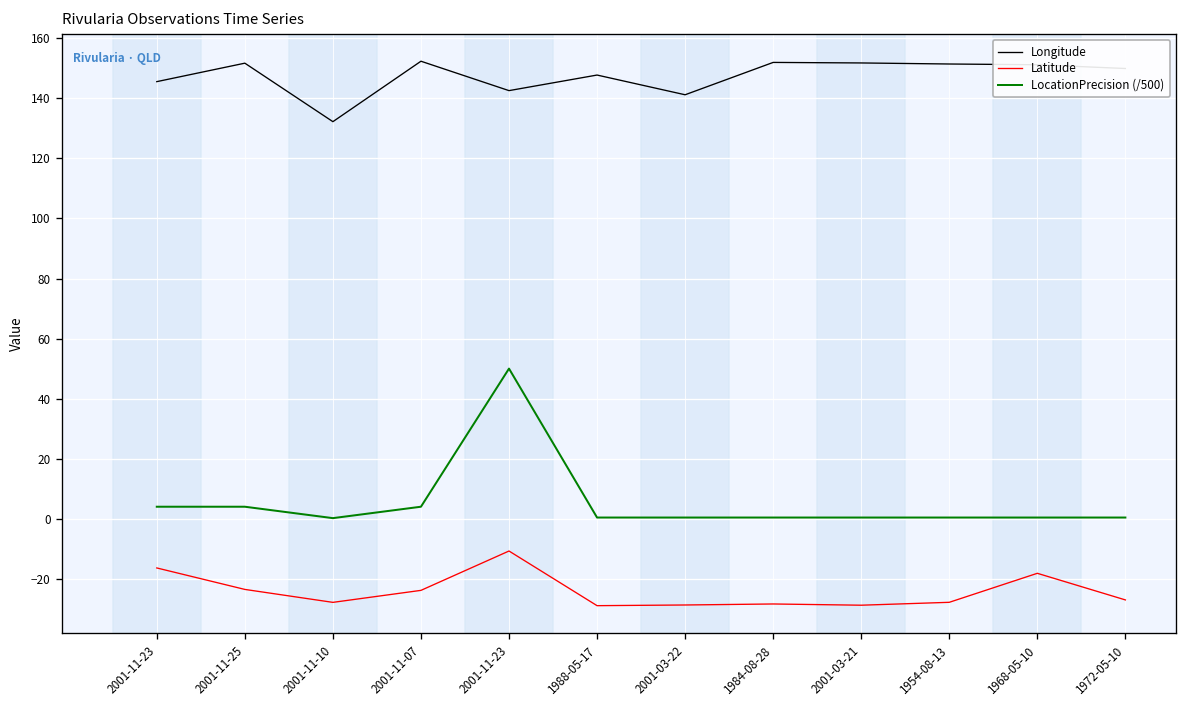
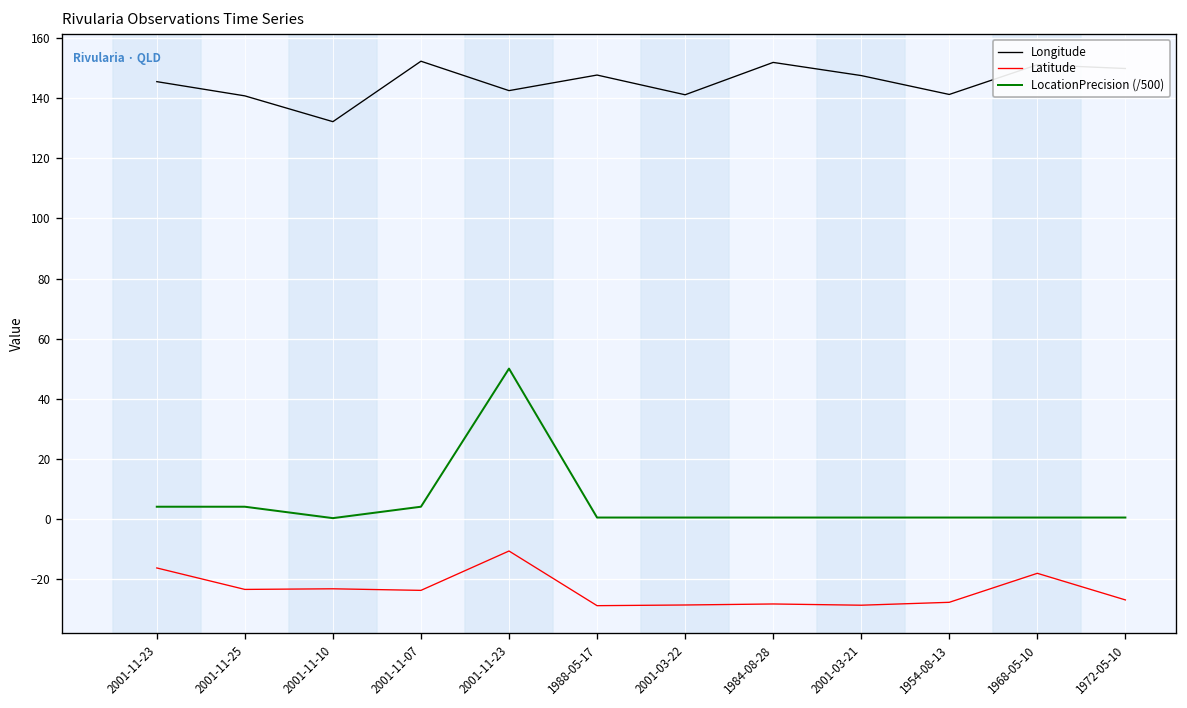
  {
    "Longitude": {
-     "2001-11-25": 152,
+     "2001-11-25": 141,
      "2001-11-10": 132,
      "2001-11-07": 152,
      "1988-05-17": 148,
      "2001-03-22": 141,
      "1984-08-28": 152,
-     "2001-03-21": 152,
-     "1954-08-13": 151
+     "2001-03-21": 148,
+     "1954-08-13": 141
    },
    "Latitude": {
      "2001-11-25": -24,
-     "2001-11-10": -28,
+     "2001-11-10": -23,
      "2001-11-07": -24,
      "1988-05-17": -29,
      "2001-03-22": -29,
      "1984-08-28": -28,
      "2001-03-21": -29,
      "1954-08-13": -28,
      "1968-05-10": -18,
      "1972-05-10": -27
    },
    "LocationPrecision (/500)": {
      "2001-11-25": 4,
      "2001-11-10": 0,
      "2001-11-07": 4,
      "1988-05-17": 0,
      "2001-03-22": 0,
      "1984-08-28": 0,
      "2001-03-21": 0,
      "1954-08-13": 0,
      "1968-05-10": 0,
      "1972-05-10": 0
    }
  }
